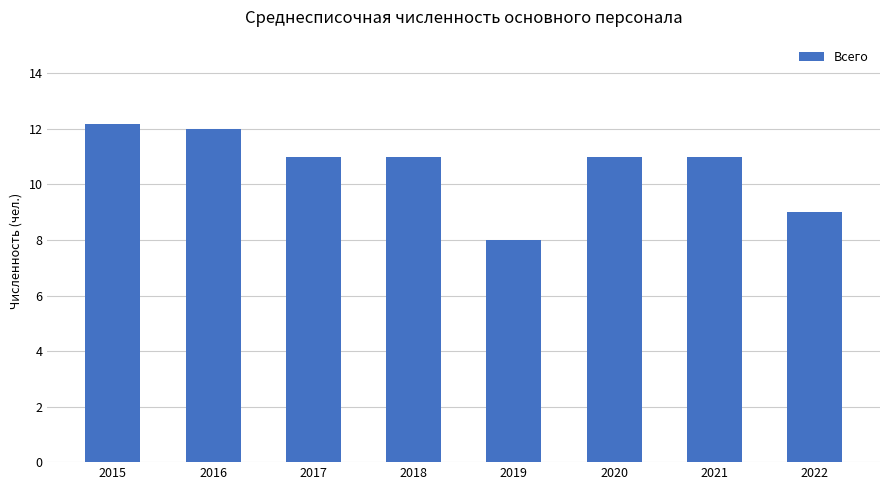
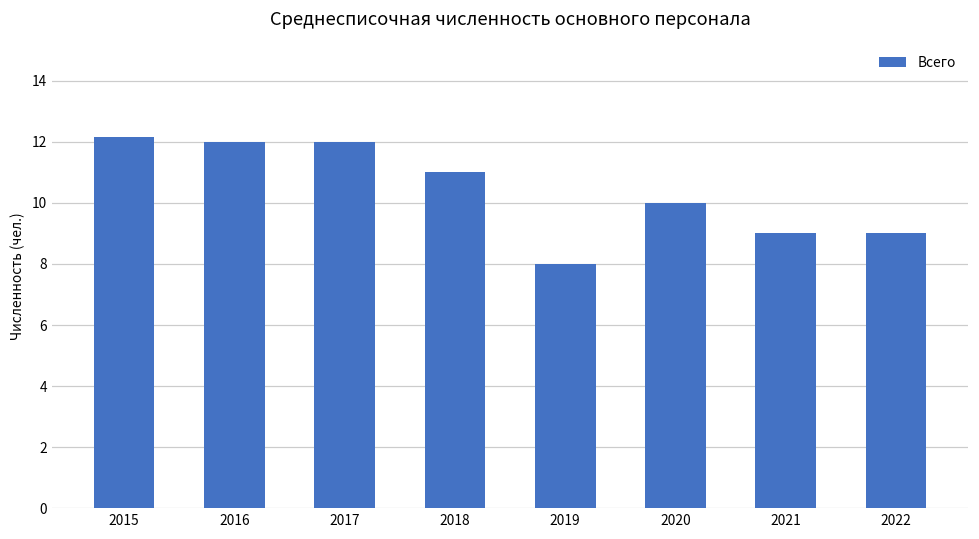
  {
    "2015": 12.2,
    "2016": 12,
-   "2017": 11,
+   "2017": 12,
    "2018": 11,
    "2019": 8,
-   "2020": 11,
-   "2021": 11,
+   "2020": 10,
+   "2021": 9,
    "2022": 9
  }
